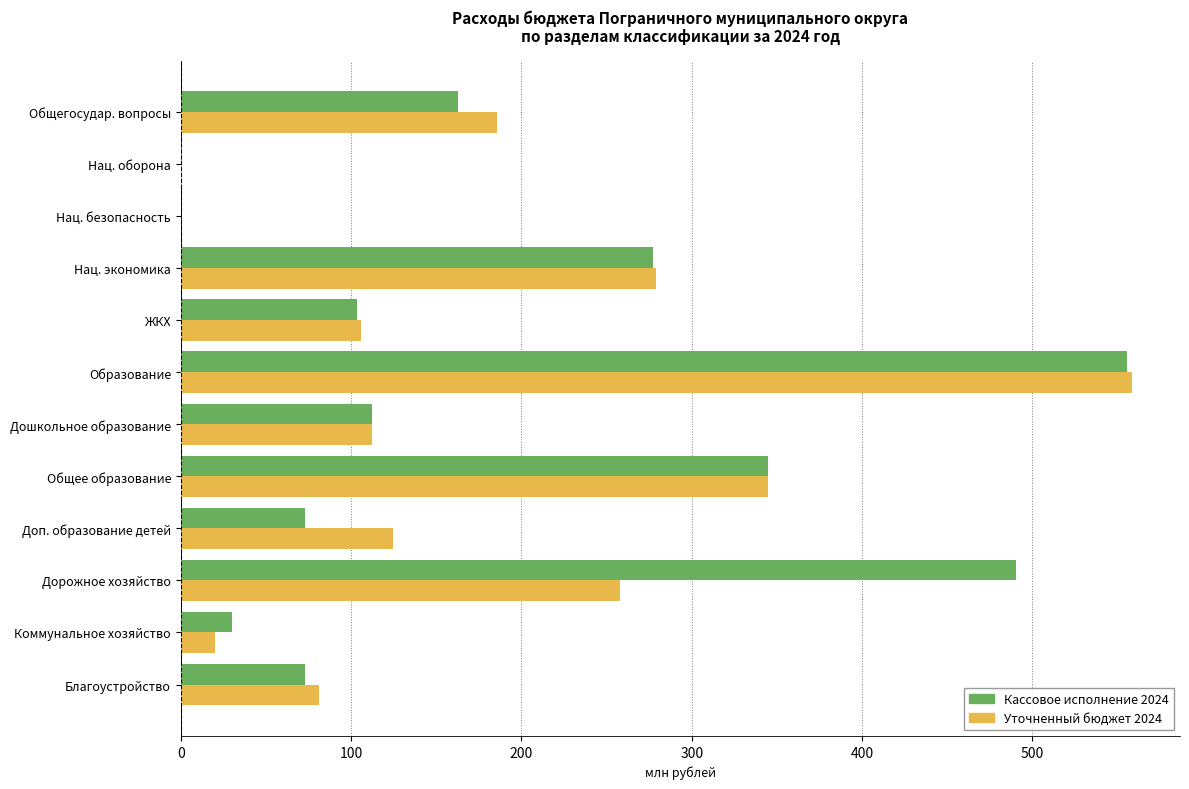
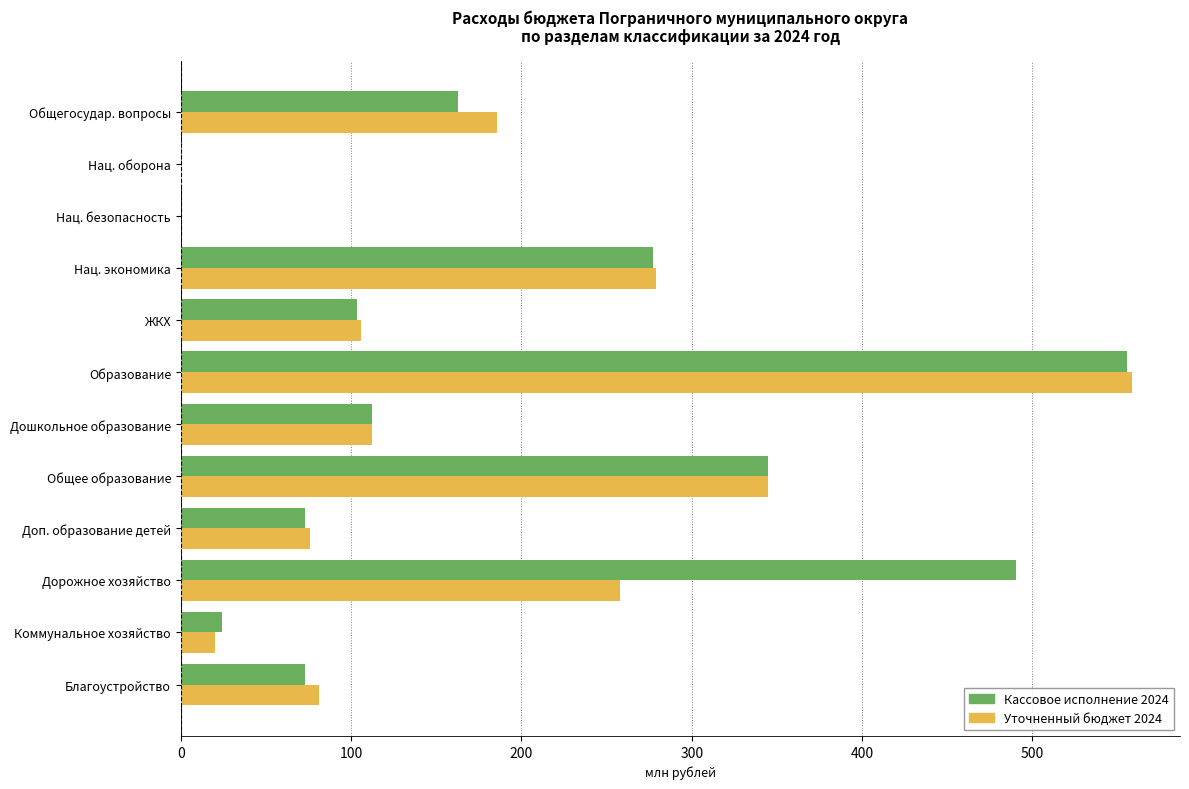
  {
    "Уточненный бюджет 2024": {
      "Общегосудар. вопросы": 186,
      "Нац. экономика": 279,
      "ЖКХ": 106,
      "Образование": 559,
      "Дошкольное образование": 112,
      "Общее образование": 345,
-     "Доп. образование детей": 124,
+     "Доп. образование детей": 76,
      "Дорожное хозяйство": 258,
      "Коммунальное хозяйство": 20,
      "Благоустройство": 81
    },
    "Кассовое исполнение 2024": {
      "Общегосудар. вопросы": 163,
      "Нац. экономика": 277,
      "ЖКХ": 104,
      "Образование": 555,
      "Дошкольное образование": 112,
      "Общее образование": 345,
      "Доп. образование детей": 73,
      "Дорожное хозяйство": 491,
-     "Коммунальное хозяйство": 30,
+     "Коммунальное хозяйство": 24,
      "Благоустройство": 73
    }
  }
